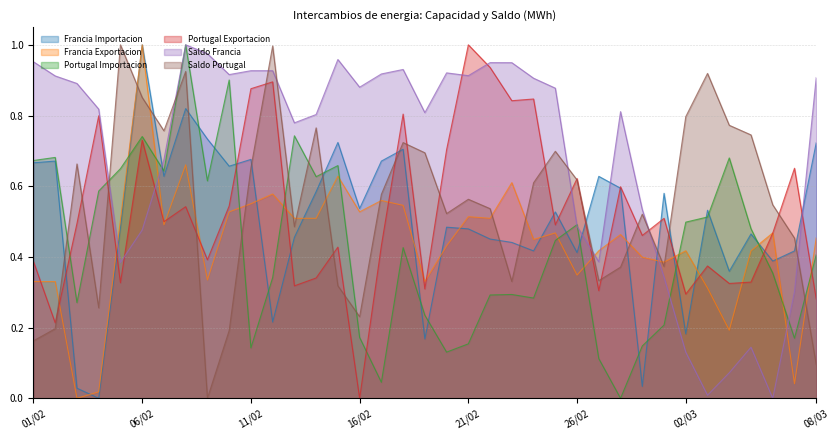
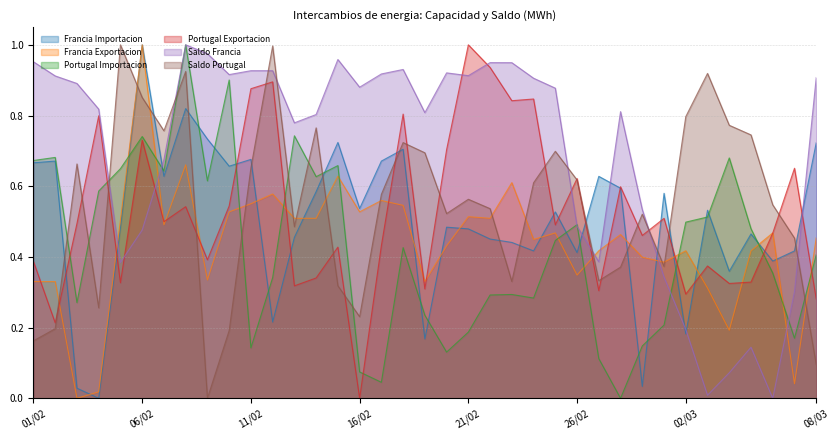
  {
    "Francia Importacion": {
      "11/02": 0.68,
      "16/02": 0.54,
      "21/02": 0.48,
      "26/02": 0.41,
      "02/03": 0.18,
      "08/03": 0.72
    },
    "Portugal Importacion": {
      "06/02": 0.74,
      "11/02": 0.14,
-     "16/02": 0.17,
-     "21/02": 0.15,
+     "16/02": 0.07,
+     "21/02": 0.19,
      "02/03": 0.50,
      "08/03": 0.41
    },
    "Saldo Francia": {
      "01/02": 0.95,
      "06/02": 0.48,
      "11/02": 0.93,
      "16/02": 0.88,
      "21/02": 0.91,
-     "02/03": 0.13,
+     "02/03": 0.19,
      "08/03": 0.91
    }
  }
